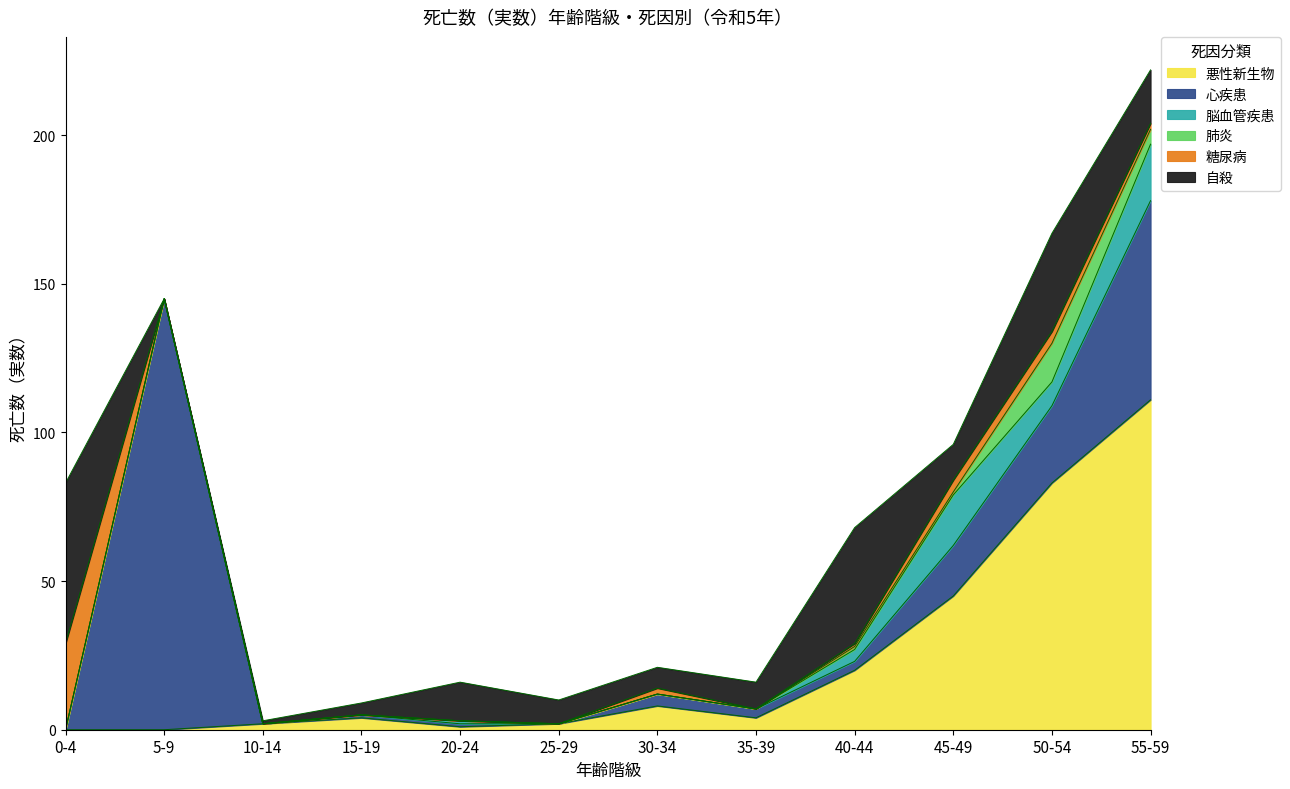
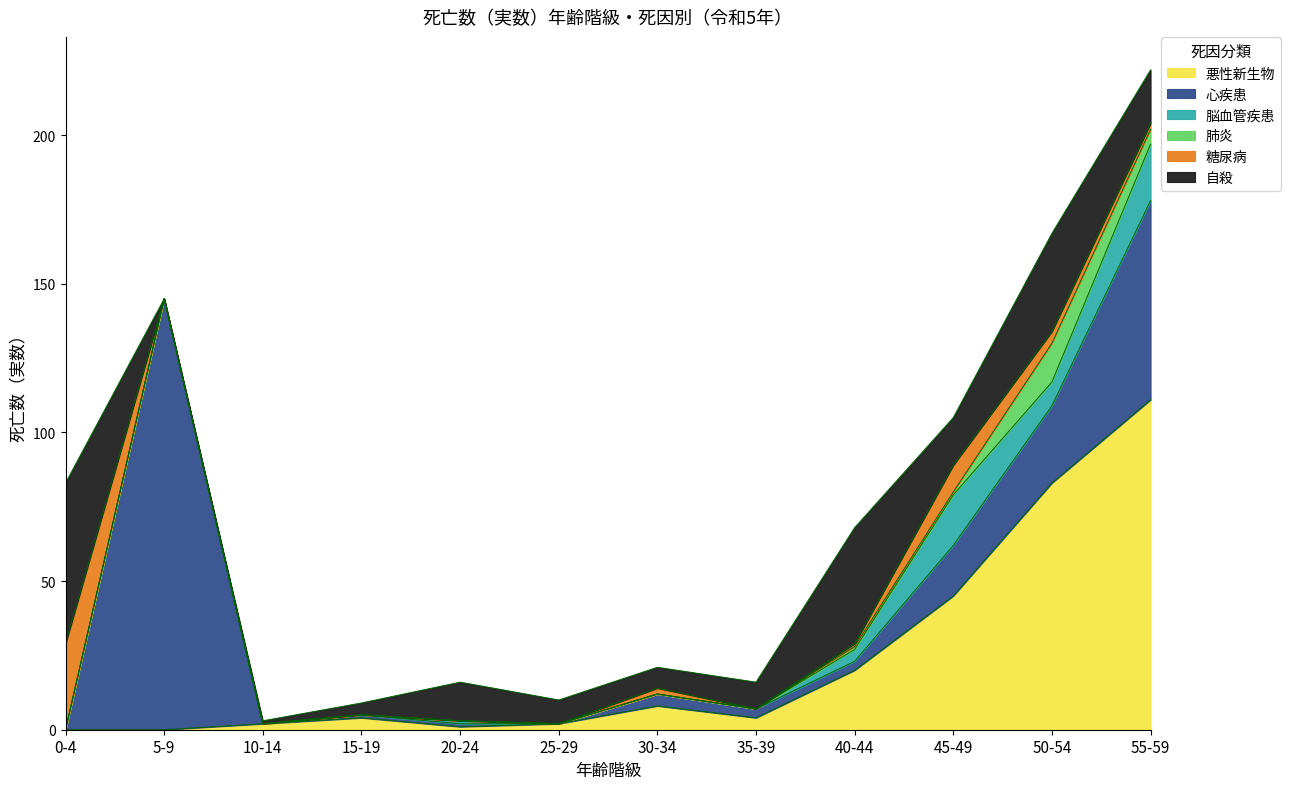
  {
    "悪性新生物": {
      "5-9": 0,
      "15-19": 4,
      "20-24": 1,
      "30-34": 8,
      "35-39": 4,
      "40-44": 20,
      "45-49": 45,
      "50-54": 83,
      "55-59": 111
    },
    "心疾患": {
      "20-24": 1,
      "40-44": 3,
      "45-49": 17,
      "50-54": 26,
      "55-59": 67
    },
    "脳血管疾患": {
      "40-44": 4,
      "45-49": 17,
      "50-54": 8,
      "55-59": 19
    },
    "肺炎": {
      "40-44": 1,
      "45-49": 1,
      "50-54": 13,
      "55-59": 5
    },
    "糖尿病": {
      "0-4": 29,
      "30-34": 2,
      "40-44": 1,
-     "45-49": 4,
+     "45-49": 9,
      "50-54": 4,
      "55-59": 2
    },
    "自殺": {
      "0-4": 54,
      "10-14": 1,
      "15-19": 4,
      "20-24": 13,
      "25-29": 8,
      "30-34": 7,
      "35-39": 9,
      "40-44": 39,
-     "45-49": 12,
+     "45-49": 16,
      "50-54": 33,
      "55-59": 18
    }
  }
